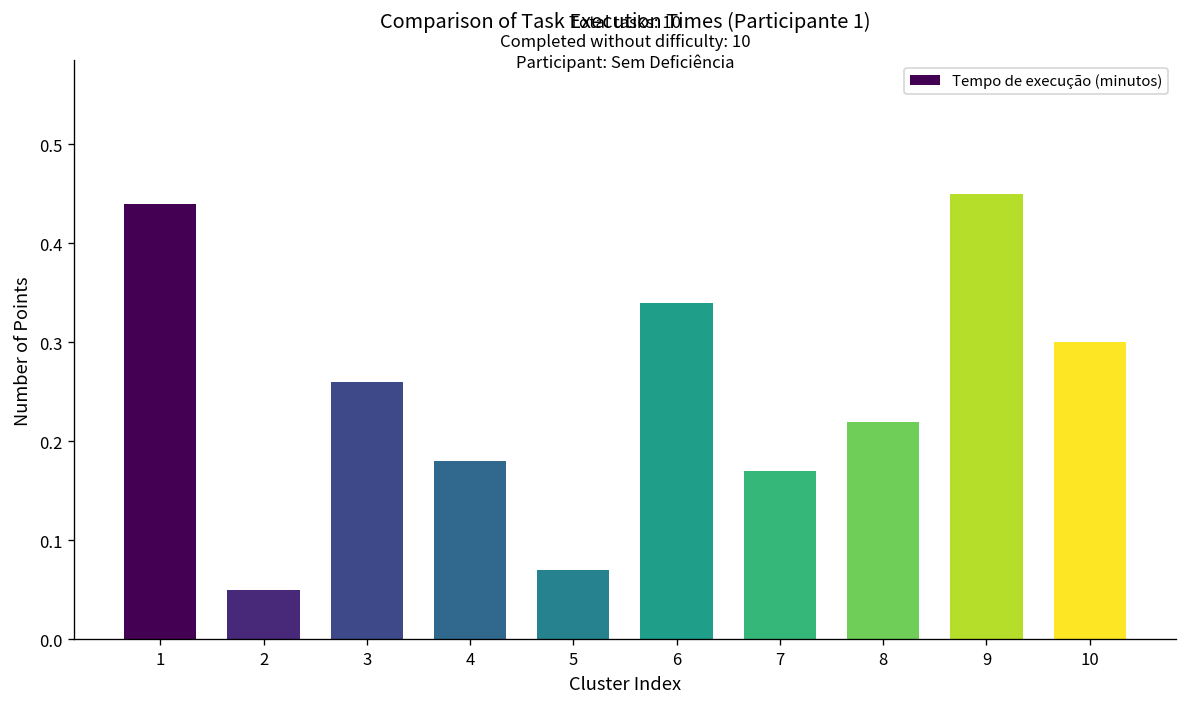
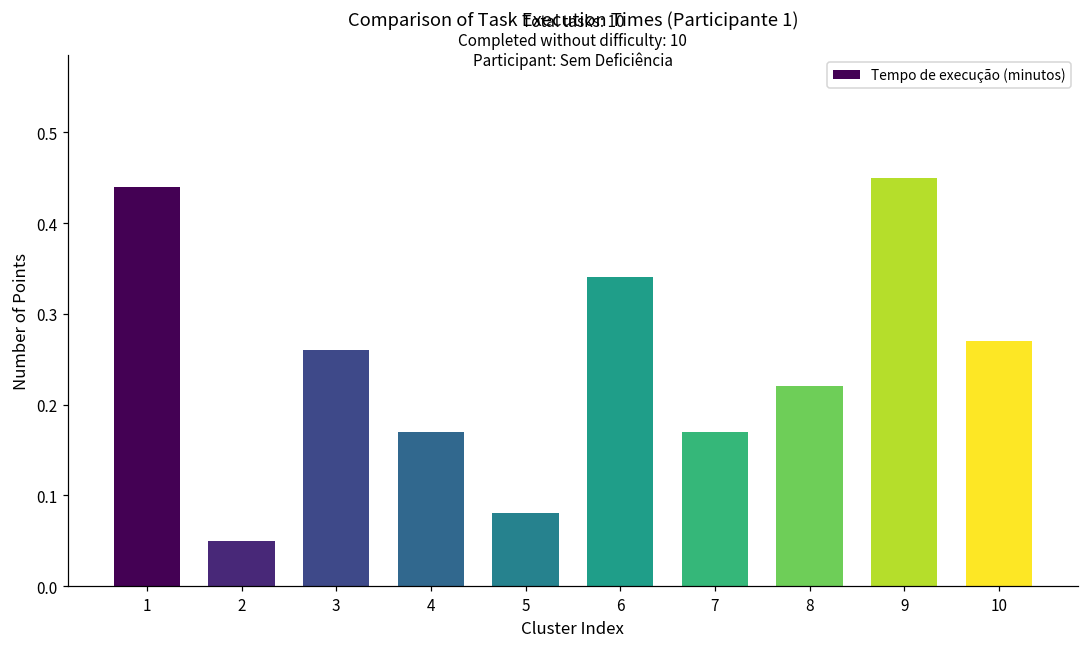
  {
    "1": 0.44,
    "2": 0.05,
    "3": 0.26,
-   "4": 0.18,
-   "5": 0.07,
+   "4": 0.17,
+   "5": 0.08,
    "6": 0.34,
    "7": 0.17,
    "8": 0.22,
    "9": 0.45,
-   "10": 0.30
+   "10": 0.27
  }
